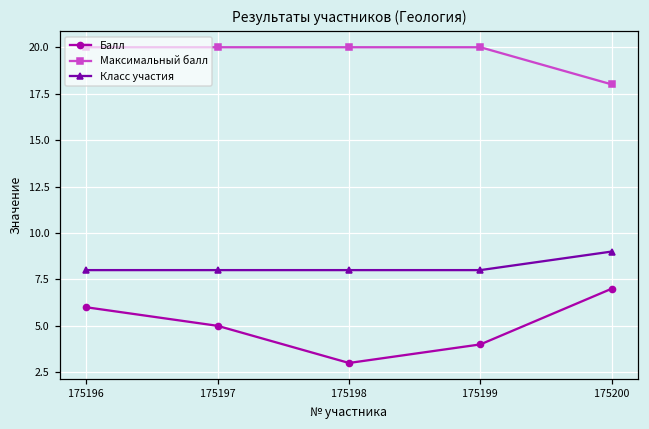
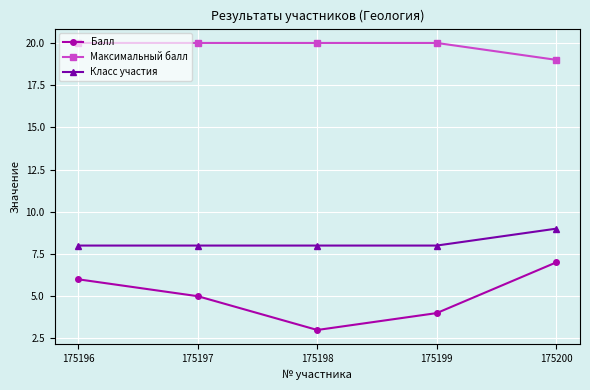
  {
    "Максимальный балл": {
      "175197": 20,
      "175198": 20,
      "175199": 20,
-     "175200": 18
+     "175200": 19
    }
  }
